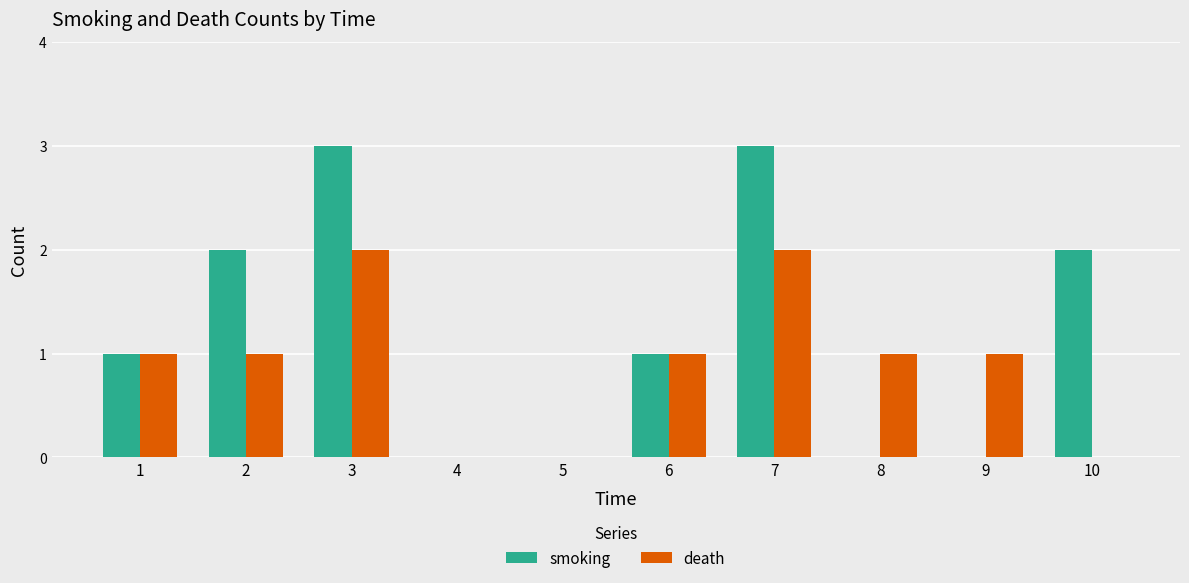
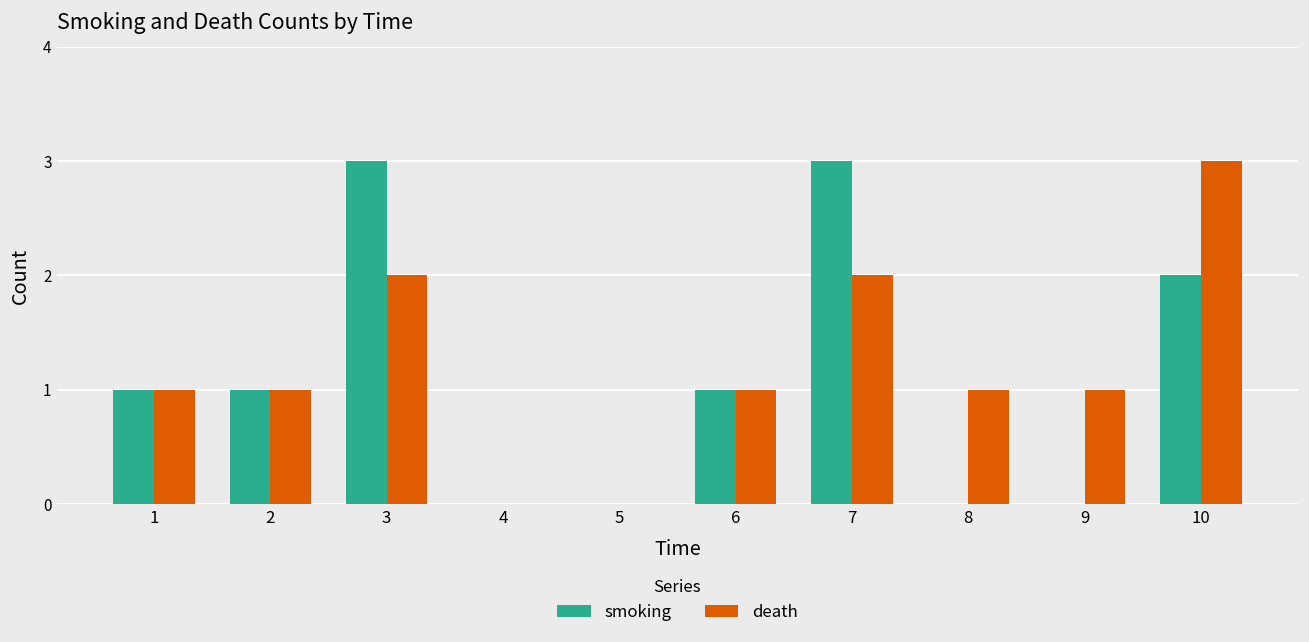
  {
    "smoking": {
      "1": 1,
-     "2": 2,
+     "2": 1,
      "3": 3,
      "4": 0,
      "5": 0,
      "6": 1,
      "7": 3,
      "8": 0,
      "9": 0,
      "10": 2
    },
    "death": {
      "1": 1,
      "2": 1,
      "3": 2,
      "4": 0,
      "5": 0,
      "6": 1,
      "7": 2,
      "8": 1,
      "9": 1,
-     "10": 0
+     "10": 3
    }
  }
